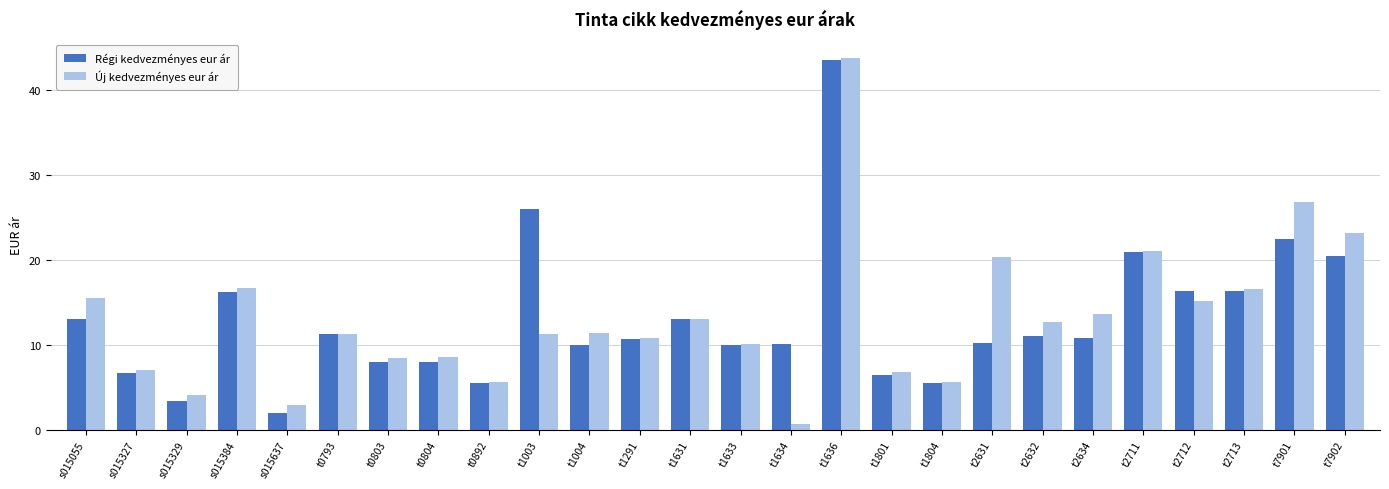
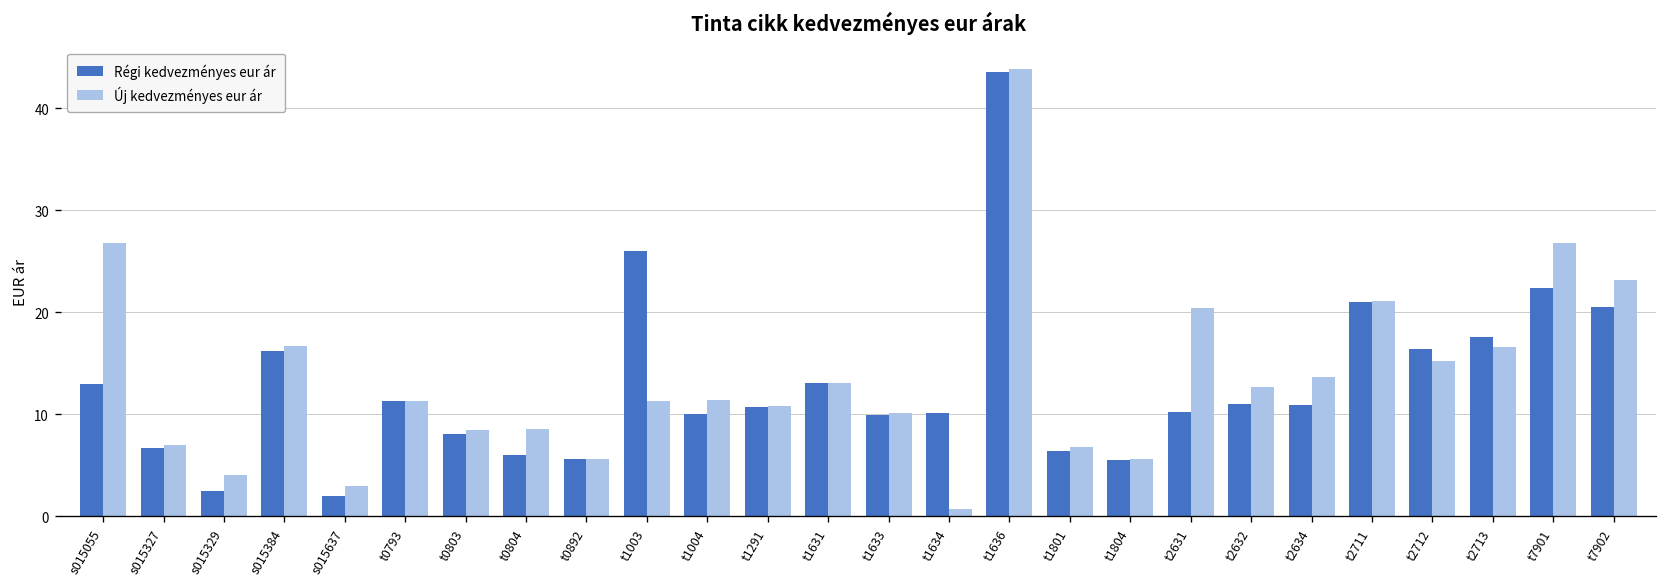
  {
    "Régi kedvezményes eur ár": {
      "s015055": 13,
      "s015327": 7,
-     "s015329": 3,
+     "s015329": 2,
      "s015384": 16,
      "s015637": 2,
      "t0793": 11,
      "t0803": 8,
-     "t0804": 8,
+     "t0804": 6,
      "t0892": 6,
      "t1003": 26,
      "t1004": 10,
      "t1291": 11,
      "t1631": 13,
      "t1633": 10,
      "t1634": 10,
      "t1636": 44,
      "t1801": 6,
      "t1804": 5,
      "t2631": 10,
      "t2632": 11,
      "t2634": 11,
      "t2711": 21,
      "t2712": 16,
-     "t2713": 16,
+     "t2713": 18,
      "t7901": 22,
      "t7902": 20
    },
    "Új kedvezményes eur ár": {
-     "s015055": 16,
+     "s015055": 27,
      "s015327": 7,
      "s015329": 4,
      "s015384": 17,
      "s015637": 3,
      "t0793": 11,
      "t0803": 8,
      "t0804": 9,
      "t0892": 6,
      "t1003": 11,
      "t1004": 11,
      "t1291": 11,
      "t1631": 13,
      "t1633": 10,
      "t1634": 1,
      "t1636": 44,
      "t1801": 7,
      "t1804": 6,
      "t2631": 20,
      "t2632": 13,
      "t2634": 14,
      "t2711": 21,
      "t2712": 15,
      "t2713": 17,
      "t7901": 27,
      "t7902": 23
    }
  }
